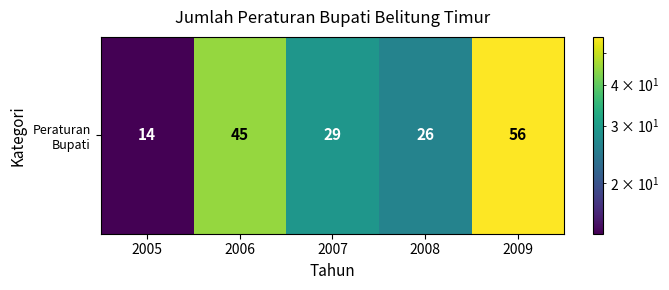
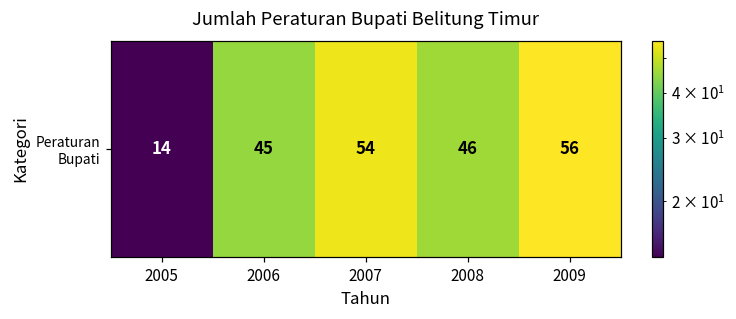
  {
    "Peraturan Bupati": {
      "2005": 14,
      "2006": 45,
-     "2007": 29,
-     "2008": 26,
+     "2007": 54,
+     "2008": 46,
      "2009": 56
    }
  }
